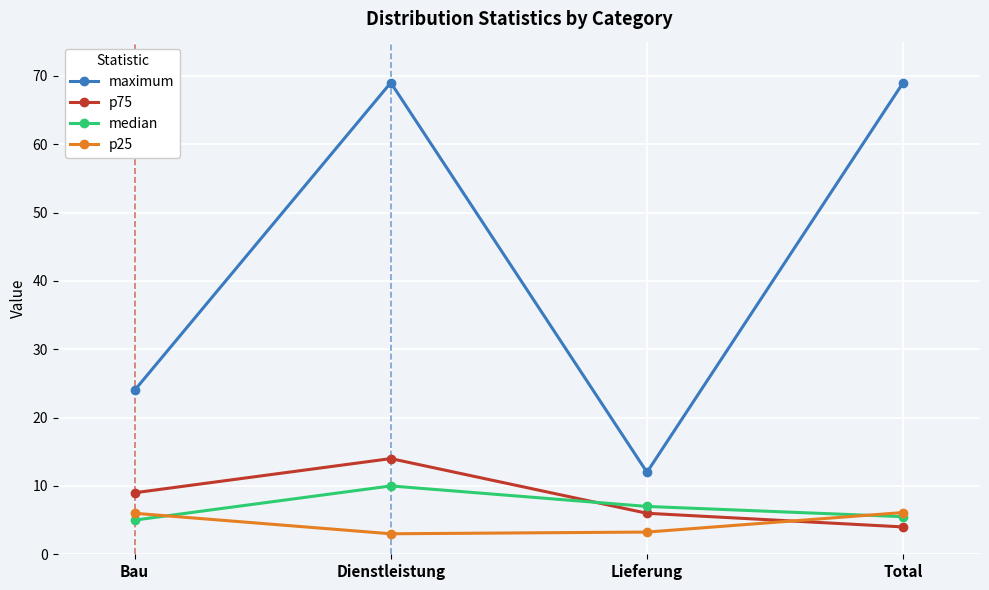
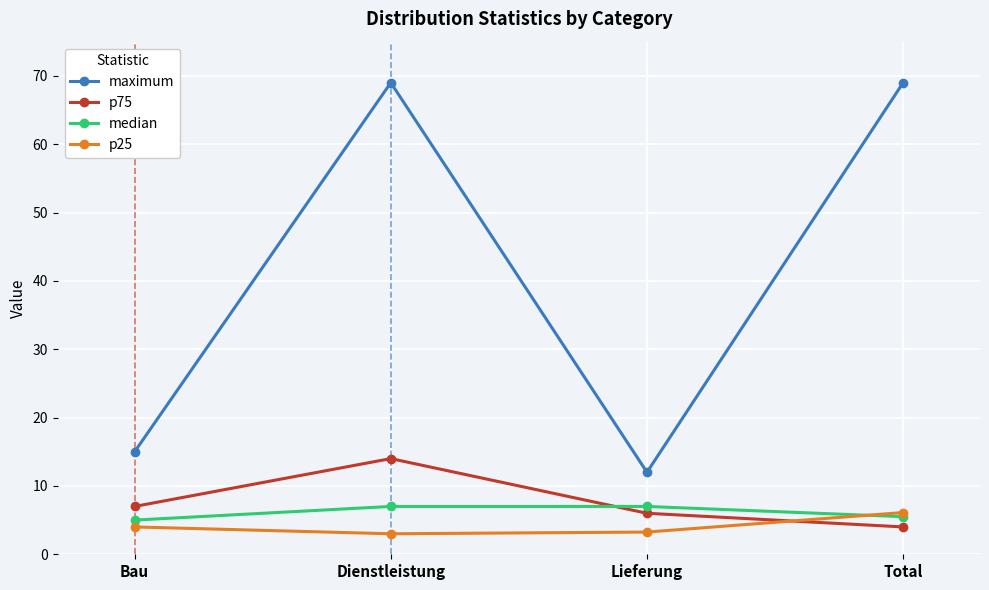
  {
    "maximum": {
-     "Bau": 24,
+     "Bau": 15,
      "Dienstleistung": 69,
      "Lieferung": 12,
      "Total": 69
    },
    "p75": {
-     "Bau": 9,
+     "Bau": 7,
      "Dienstleistung": 14,
      "Lieferung": 6,
      "Total": 4
    },
    "median": {
      "Bau": 5,
-     "Dienstleistung": 10,
+     "Dienstleistung": 7,
      "Lieferung": 7,
      "Total": 6
    },
    "p25": {
-     "Bau": 6,
+     "Bau": 4,
      "Dienstleistung": 3,
      "Lieferung": 3,
      "Total": 6
    }
  }
